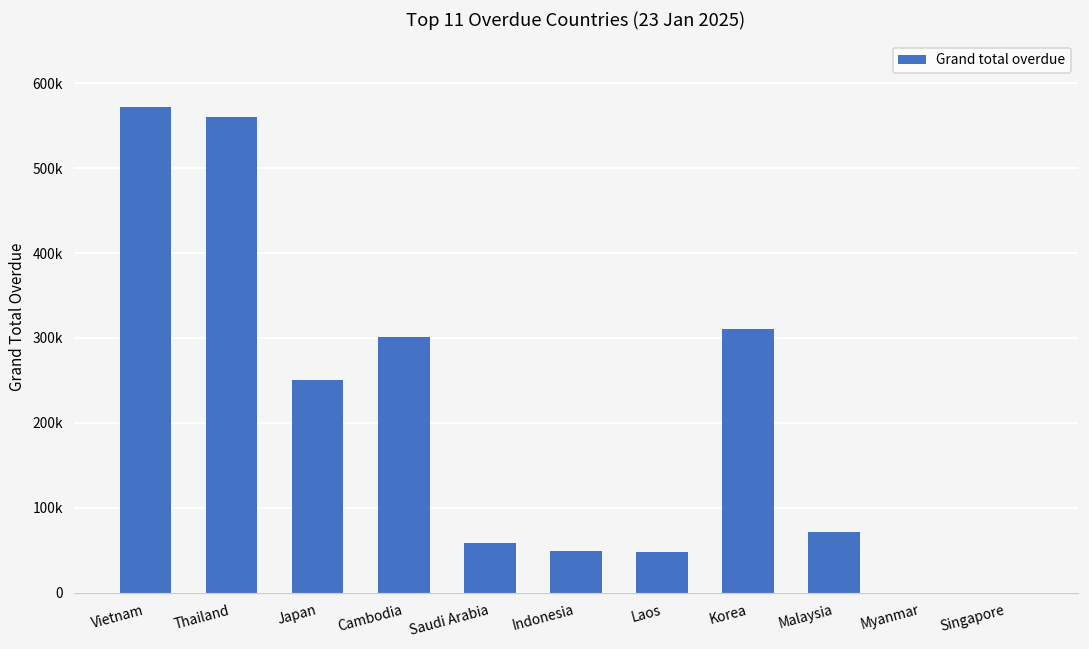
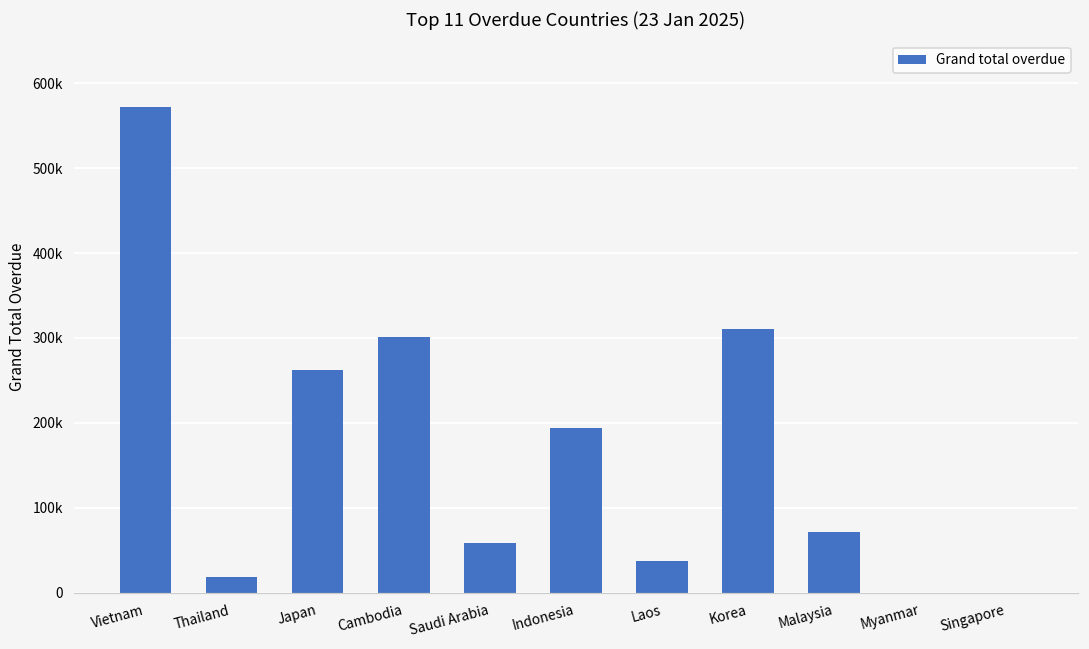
  {
    "Vietnam": 570000,
-   "Thailand": 560000,
-   "Japan": 250000,
+   "Thailand": 20000,
+   "Japan": 260000,
    "Cambodia": 300000,
    "Saudi Arabia": 60000,
-   "Indonesia": 50000,
-   "Laos": 50000,
+   "Indonesia": 190000,
+   "Laos": 40000,
    "Korea": 310000,
    "Malaysia": 70000,
    "Myanmar": 0,
    "Singapore": 0
  }
